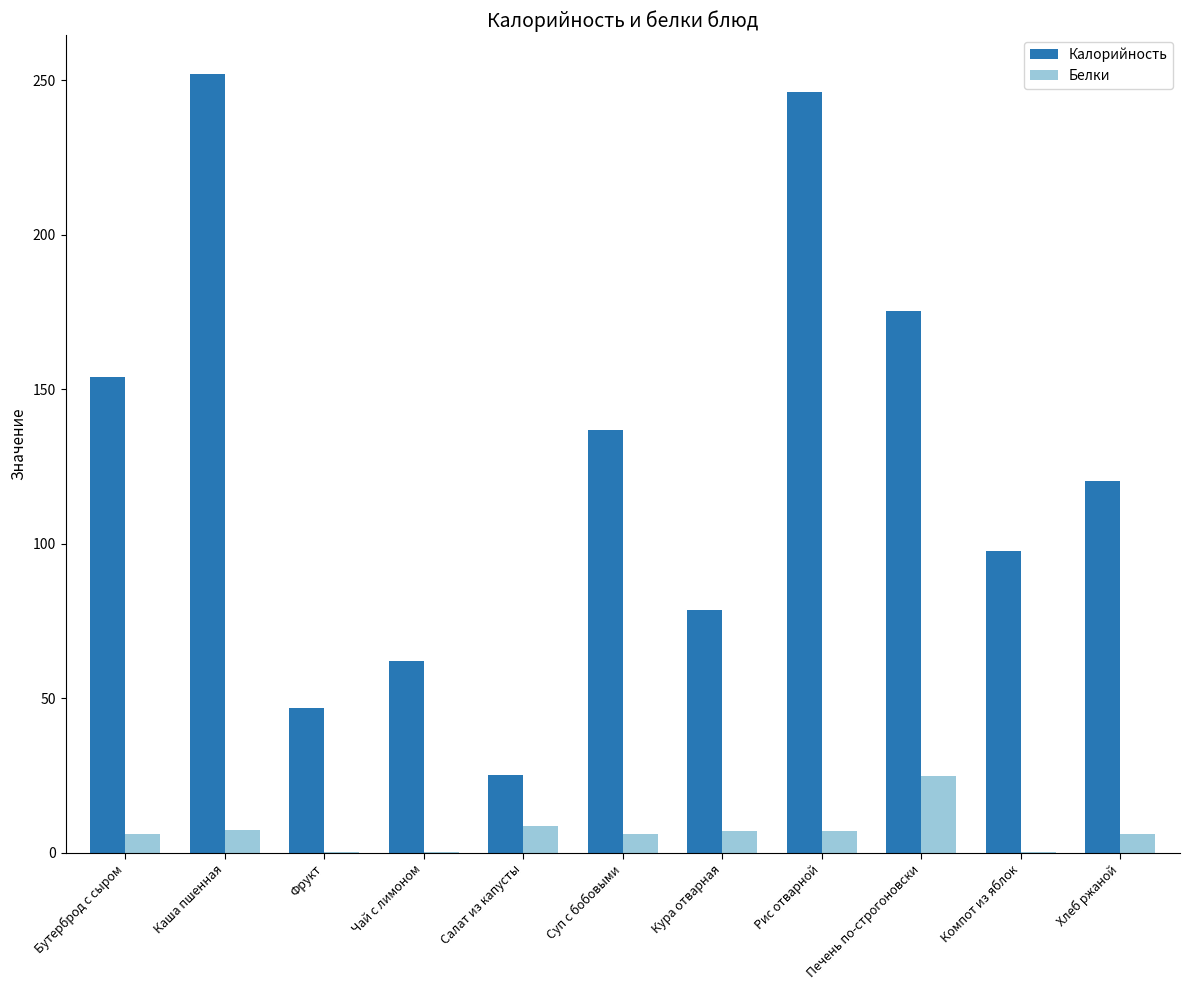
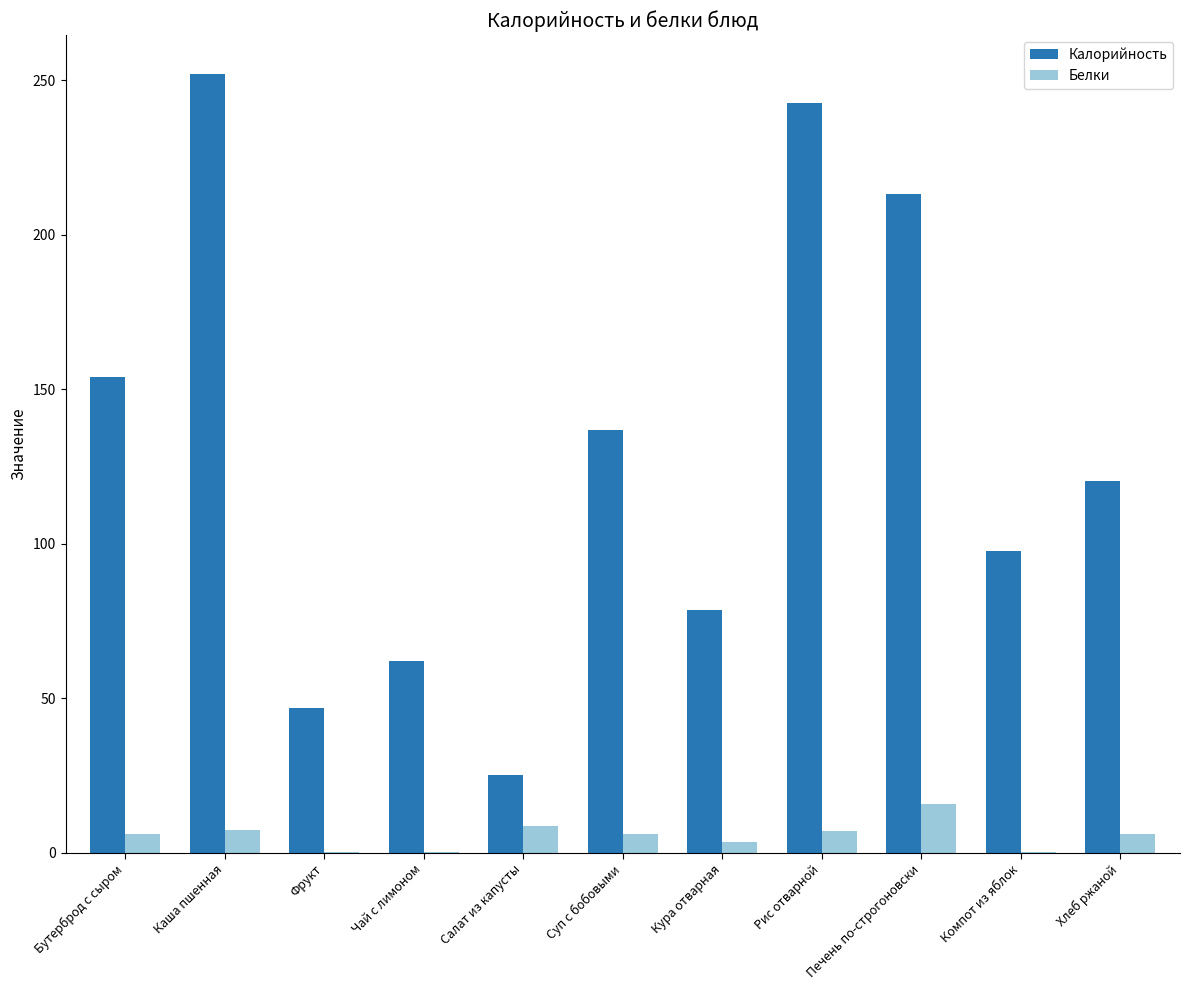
  {
    "Калорийность": {
      "Бутерброд с сыром": 154,
      "Каша пшенная": 252,
      "Фрукт": 47,
      "Чай с лимоном": 62,
      "Салат из капусты": 25,
      "Суп с бобовыми": 137,
      "Кура отварная": 79,
-     "Рис отварной": 246,
-     "Печень по-строгоновски": 175,
+     "Рис отварной": 243,
+     "Печень по-строгоновски": 213,
      "Компот из яблок": 98,
      "Хлеб ржаной": 120
    },
    "Белки": {
      "Бутерброд с сыром": 6,
      "Каша пшенная": 7,
      "Салат из капусты": 9,
      "Суп с бобовыми": 6,
-     "Кура отварная": 7,
+     "Кура отварная": 3,
      "Рис отварной": 7,
-     "Печень по-строгоновски": 25,
+     "Печень по-строгоновски": 16,
      "Хлеб ржаной": 6
    }
  }
